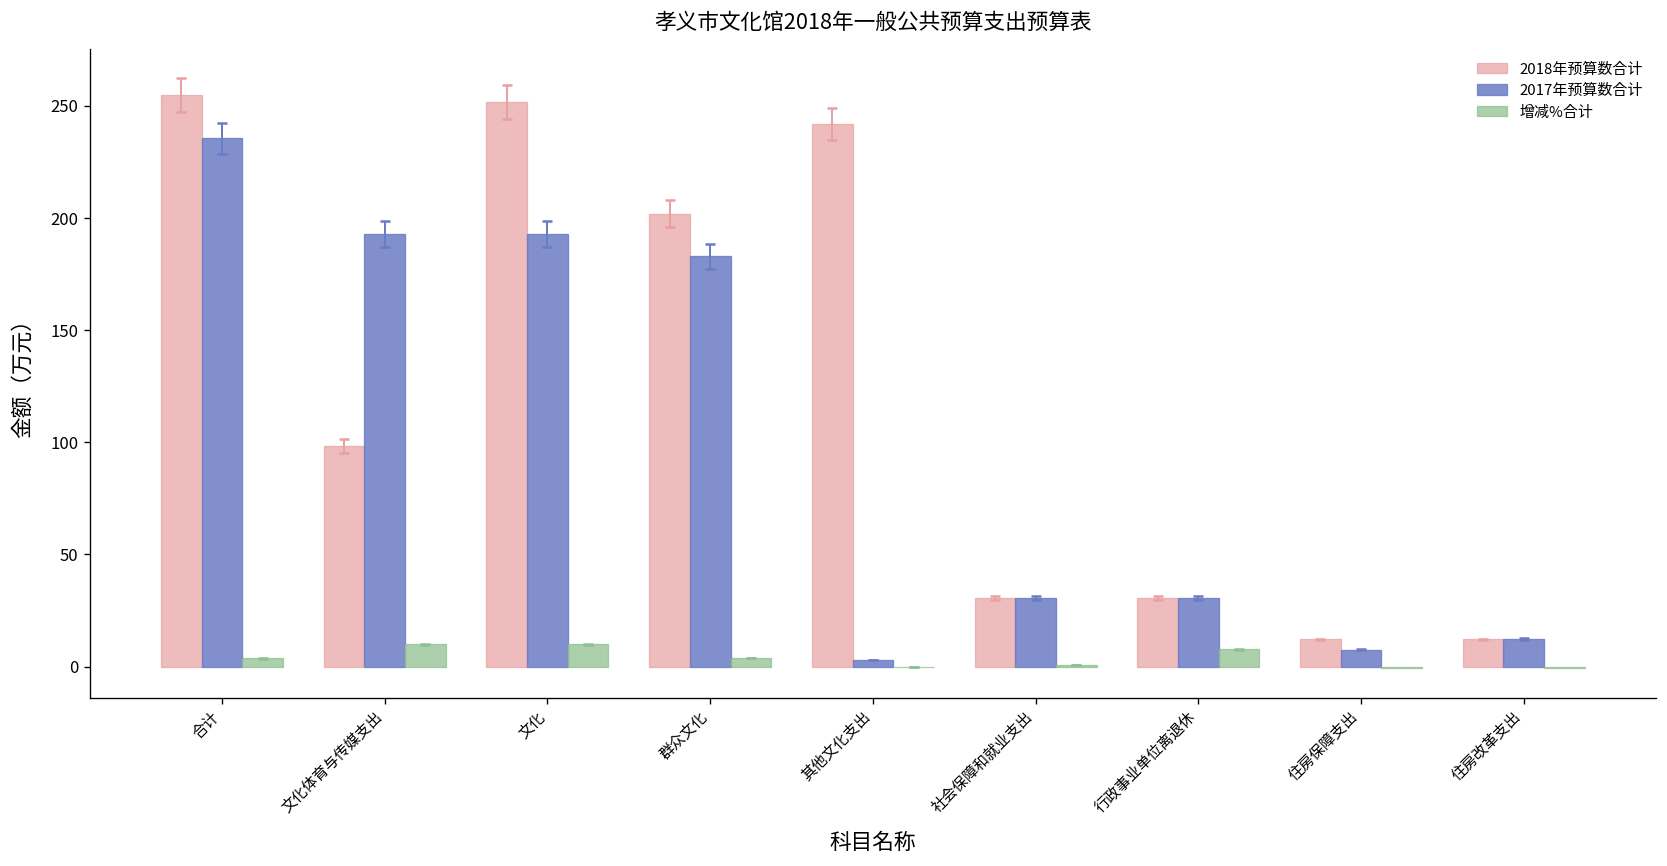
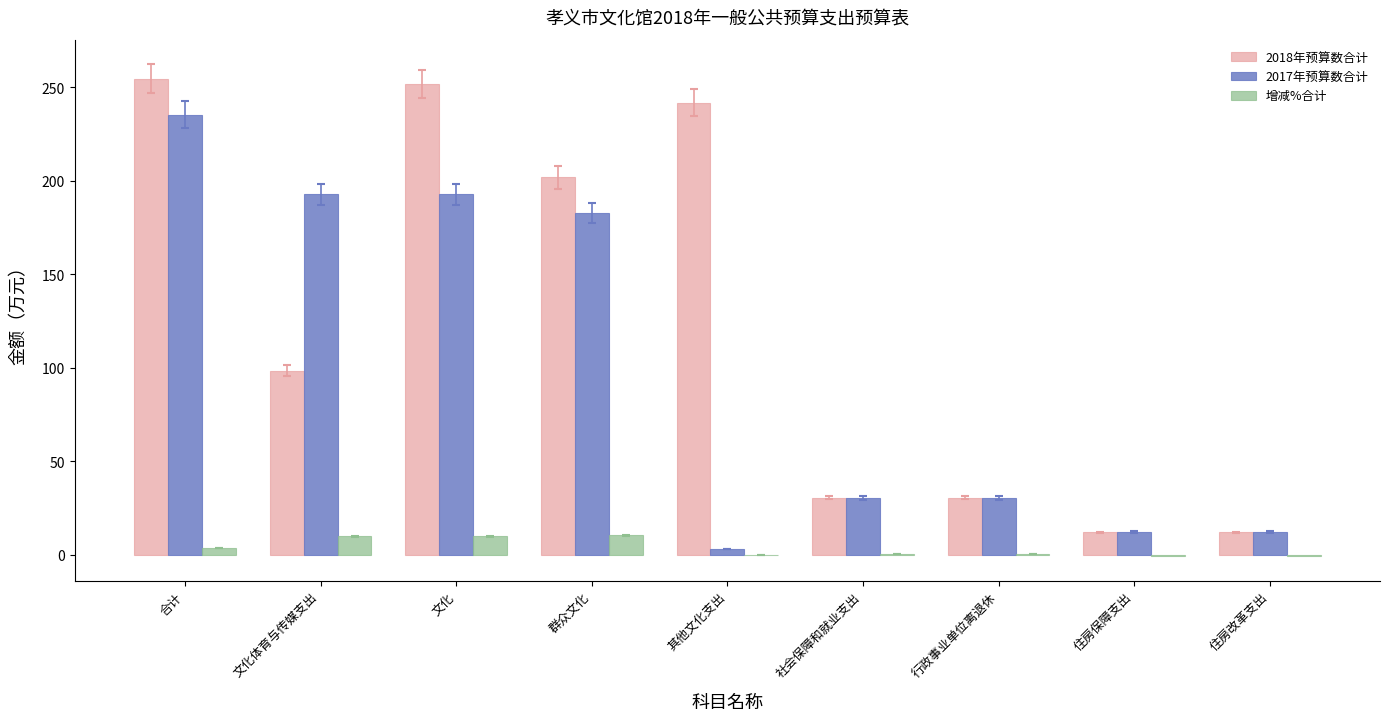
  {
    "2018年预算数合计": {
      "合计": 255,
      "文化体育与传媒支出": 98,
      "文化": 252,
      "群众文化": 202,
      "其他文化支出": 242,
      "社会保障和就业支出": 31,
      "行政事业单位离退休": 31,
      "住房保障支出": 12,
      "住房改革支出": 12
    },
    "2017年预算数合计": {
      "合计": 235,
      "文化体育与传媒支出": 193,
      "文化": 193,
      "群众文化": 183,
      "其他文化支出": 3,
      "社会保障和就业支出": 30,
      "行政事业单位离退休": 30,
-     "住房保障支出": 8,
+     "住房保障支出": 12,
      "住房改革支出": 12
    },
    "增减%合计": {
      "合计": 4,
      "文化体育与传媒支出": 10,
      "文化": 10,
-     "群众文化": 4,
+     "群众文化": 10,
      "其他文化支出": 0,
-     "行政事业单位离退休": 8
+     "行政事业单位离退休": 1
    }
  }
